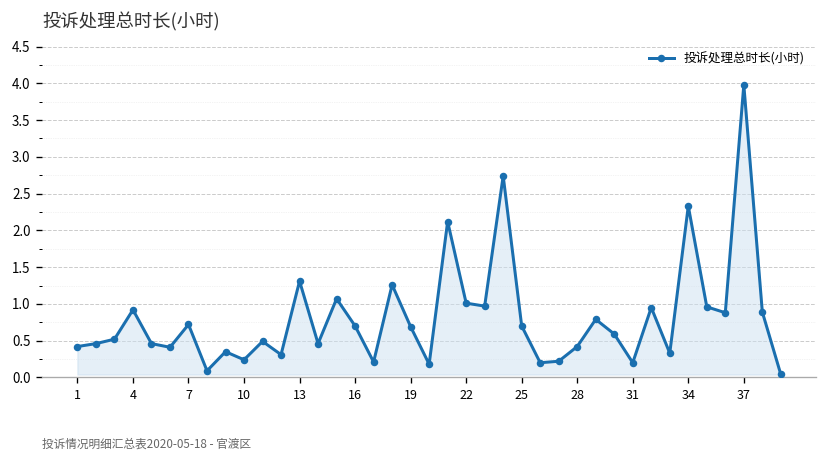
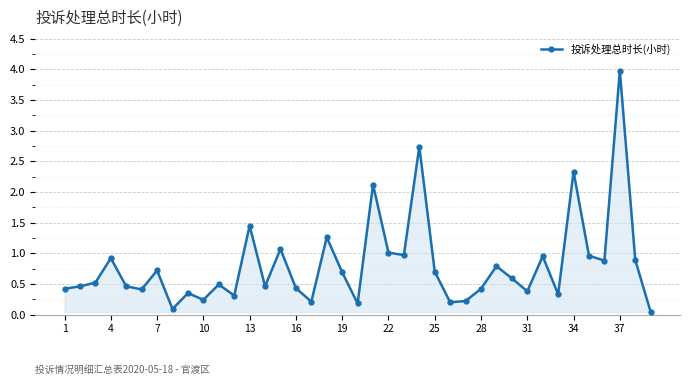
  {
    "1": 0.4,
    "4": 0.9,
    "7": 0.7,
    "10": 0.2,
-   "13": 1.3,
-   "16": 0.7,
+   "13": 1.5,
+   "16": 0.4,
    "19": 0.7,
    "22": 1.0,
    "25": 0.7,
    "28": 0.4,
-   "31": 0.2,
+   "31": 0.4,
    "34": 2.3,
    "37": 4.0
  }
